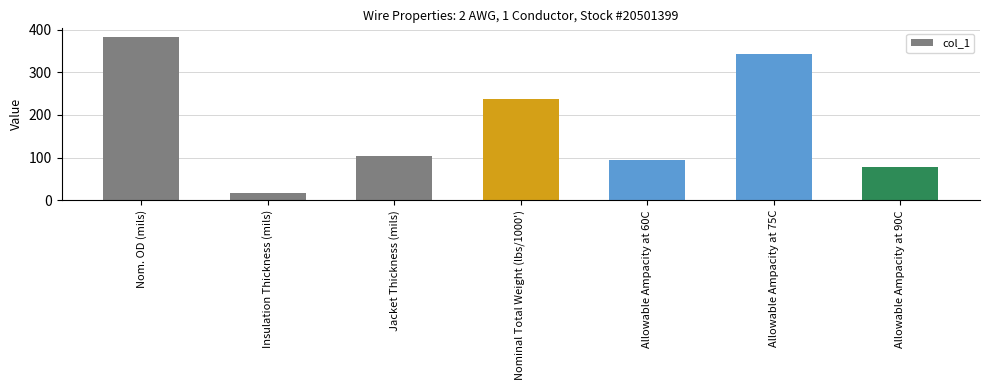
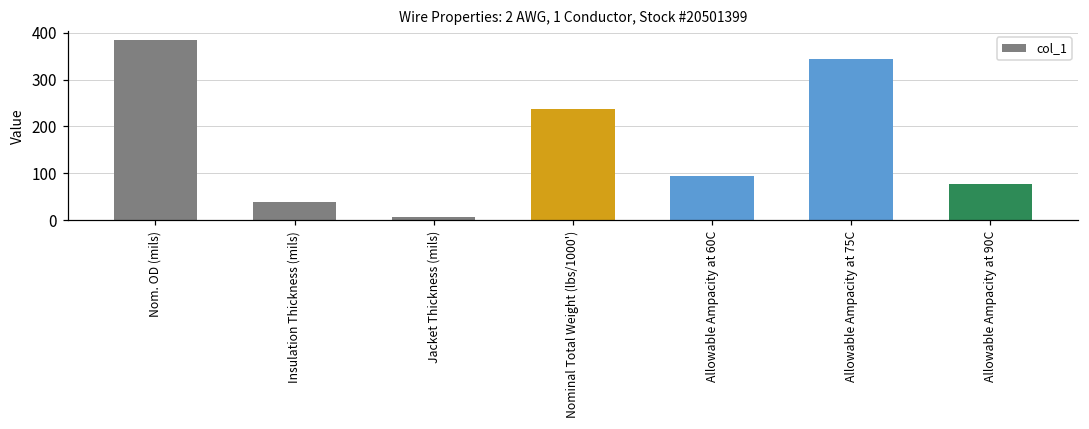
  {
    "Nom. OD (mils)": 380,
-   "Insulation Thickness (mils)": 20,
-   "Jacket Thickness (mils)": 100,
+   "Insulation Thickness (mils)": 40,
+   "Jacket Thickness (mils)": 10,
    "Nominal Total Weight (lbs/1000')": 240,
    "Allowable Ampacity at 60C": 100,
    "Allowable Ampacity at 75C": 340,
    "Allowable Ampacity at 90C": 80
  }
